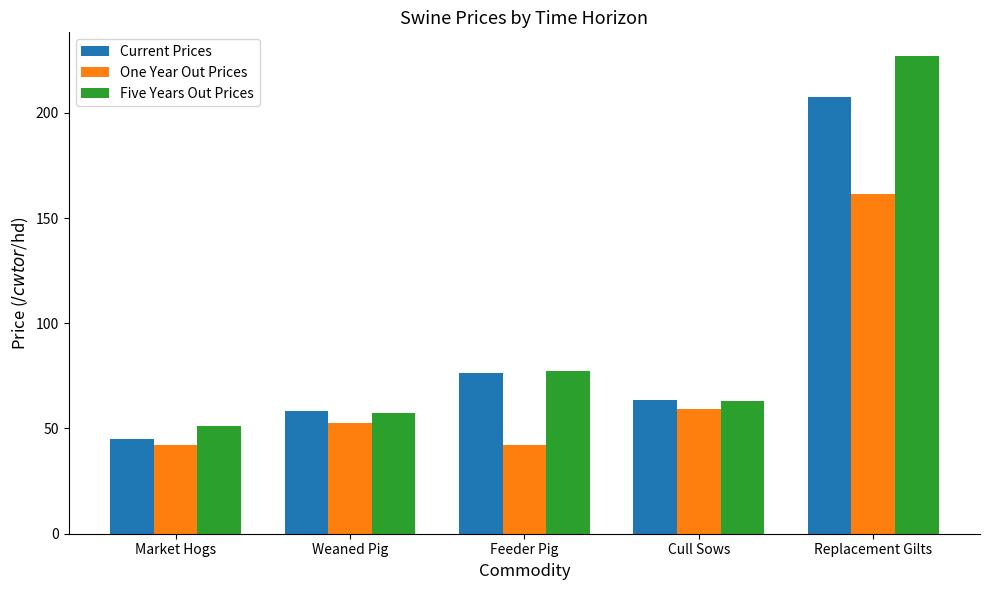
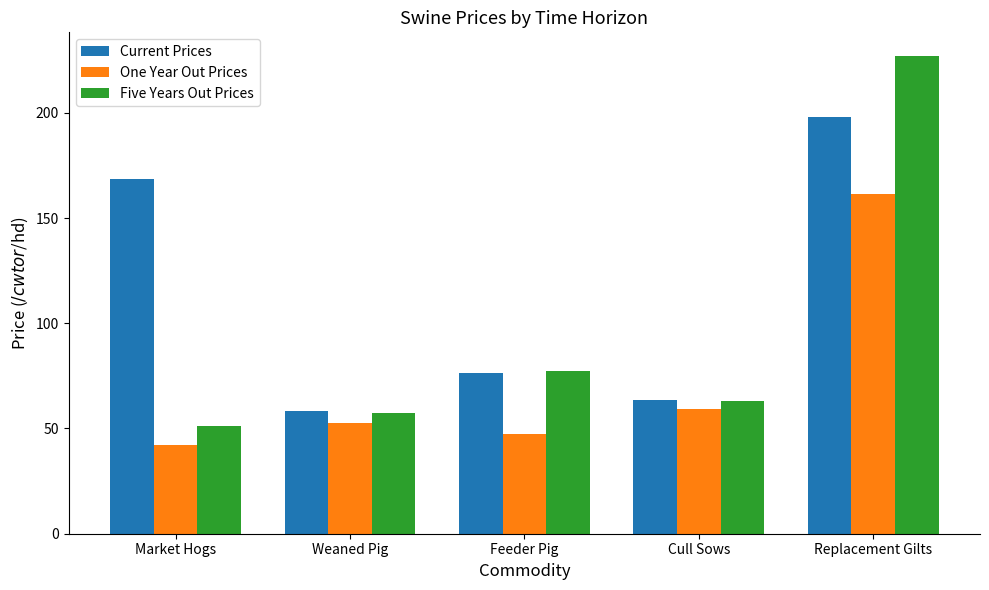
  {
    "Current Prices": {
-     "Market Hogs": 45,
+     "Market Hogs": 169,
      "Weaned Pig": 58,
      "Feeder Pig": 76,
      "Cull Sows": 63,
-     "Replacement Gilts": 208
+     "Replacement Gilts": 198
    },
    "One Year Out Prices": {
      "Market Hogs": 42,
      "Weaned Pig": 53,
-     "Feeder Pig": 42,
+     "Feeder Pig": 47,
      "Cull Sows": 59,
      "Replacement Gilts": 162
    },
    "Five Years Out Prices": {
      "Market Hogs": 51,
      "Weaned Pig": 57,
      "Feeder Pig": 77,
      "Cull Sows": 63,
      "Replacement Gilts": 227
    }
  }
